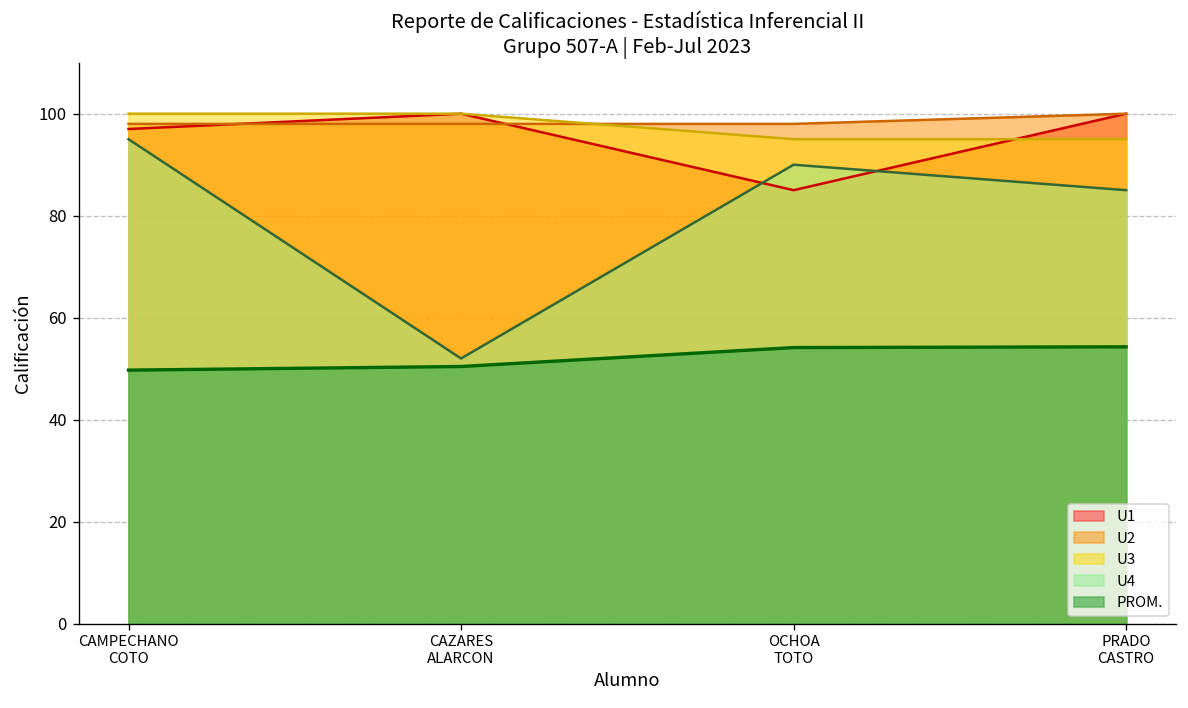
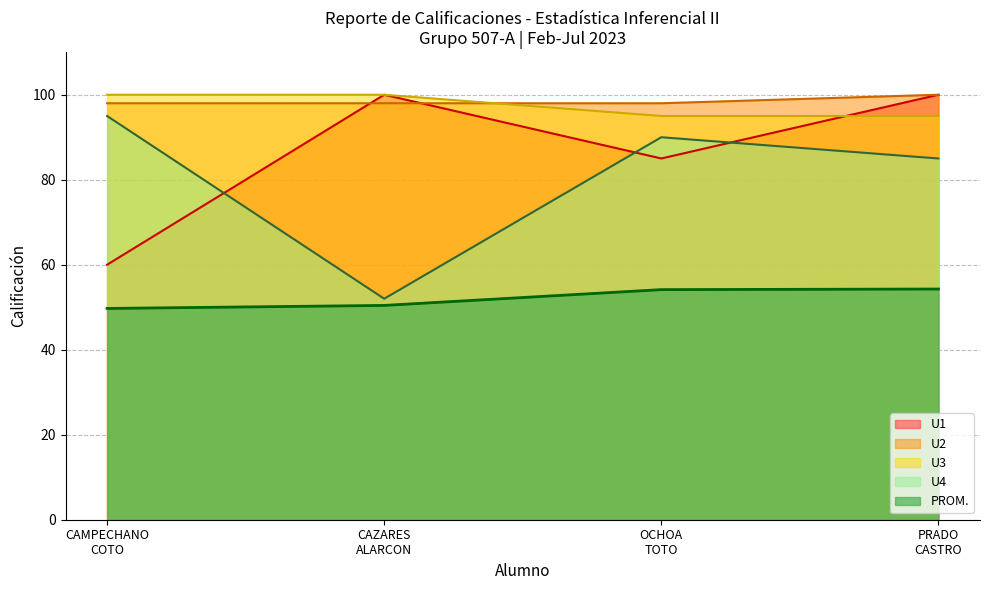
  {
    "U1": {
-     "CAMPECHANO COTO": 97,
+     "CAMPECHANO COTO": 60,
      "OCHOA TOTO": 85
    },
    "U4": {
      "CAMPECHANO COTO": 95,
      "CAZARES ALARCON": 52,
      "OCHOA TOTO": 90,
      "PRADO CASTRO": 85
    },
    "PROM.": {
      "CAMPECHANO COTO": 50,
      "CAZARES ALARCON": 50,
      "OCHOA TOTO": 54,
      "PRADO CASTRO": 54
    }
  }
